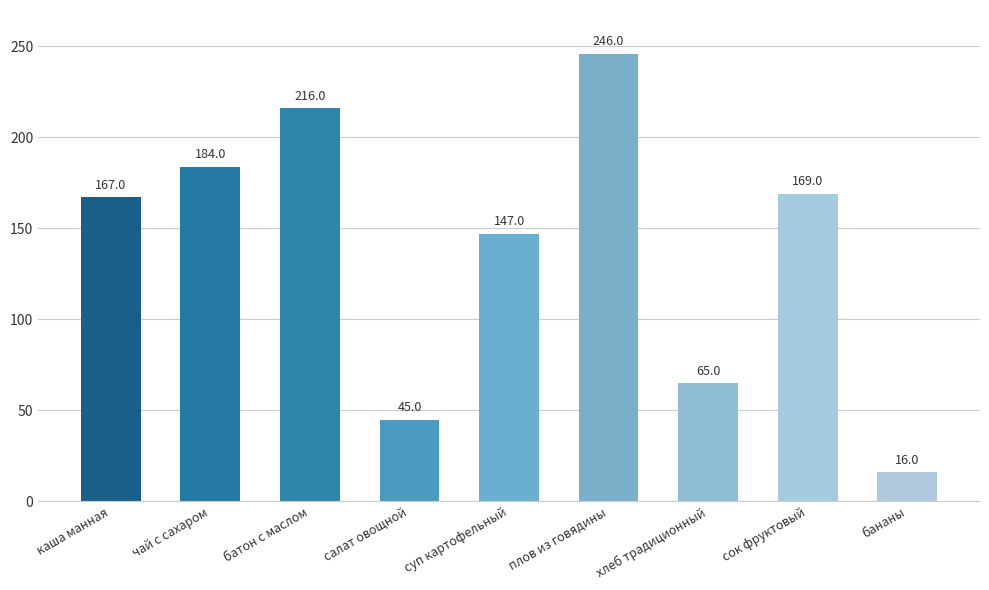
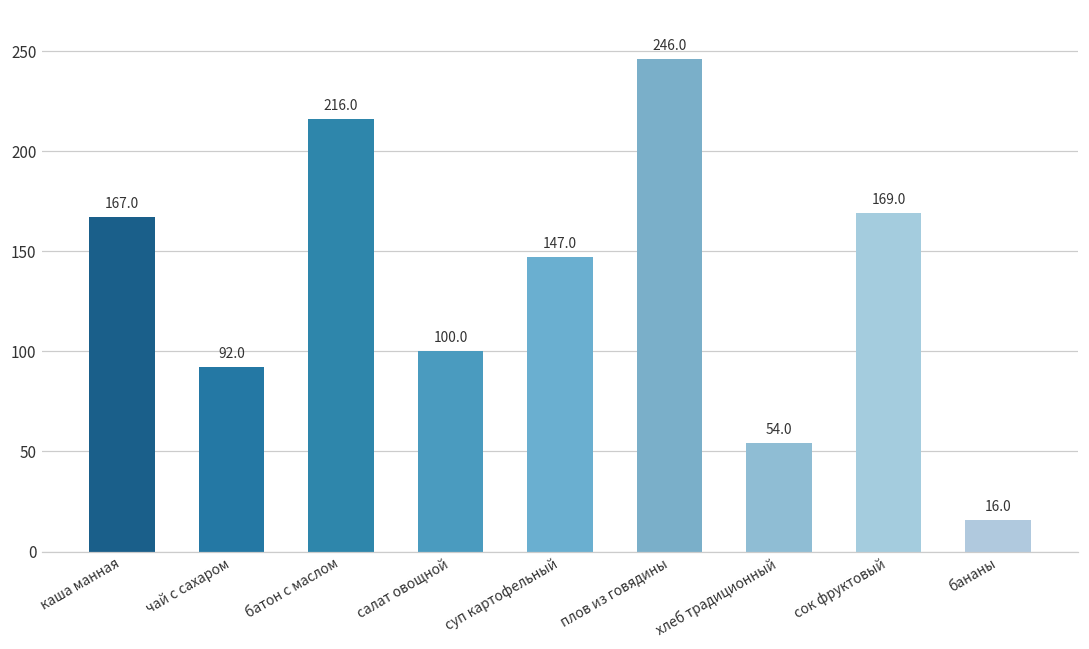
  {
    "каша манная": 167.0,
-   "чай с сахаром": 184.0,
+   "чай с сахаром": 92.0,
    "батон с маслом": 216.0,
-   "салат овощной": 45.0,
+   "салат овощной": 100.0,
    "суп картофельный": 147.0,
    "плов из говядины": 246.0,
-   "хлеб традиционный": 65.0,
+   "хлеб традиционный": 54.0,
    "сок фруктовый": 169.0,
    "бананы": 16.0
  }
